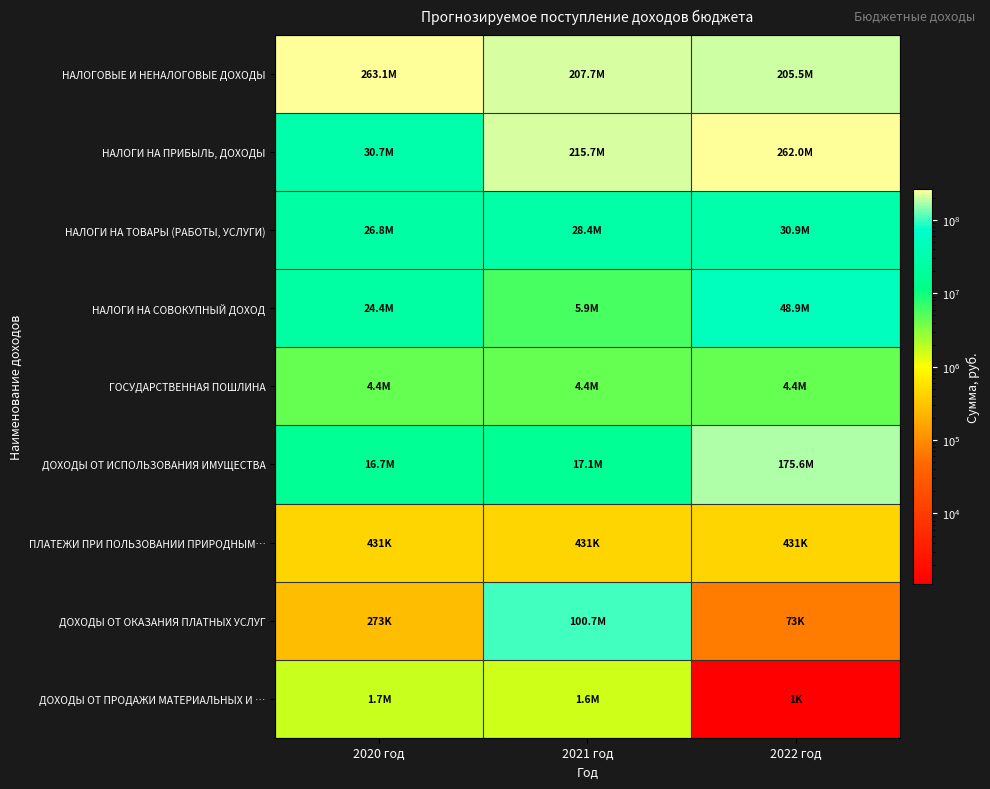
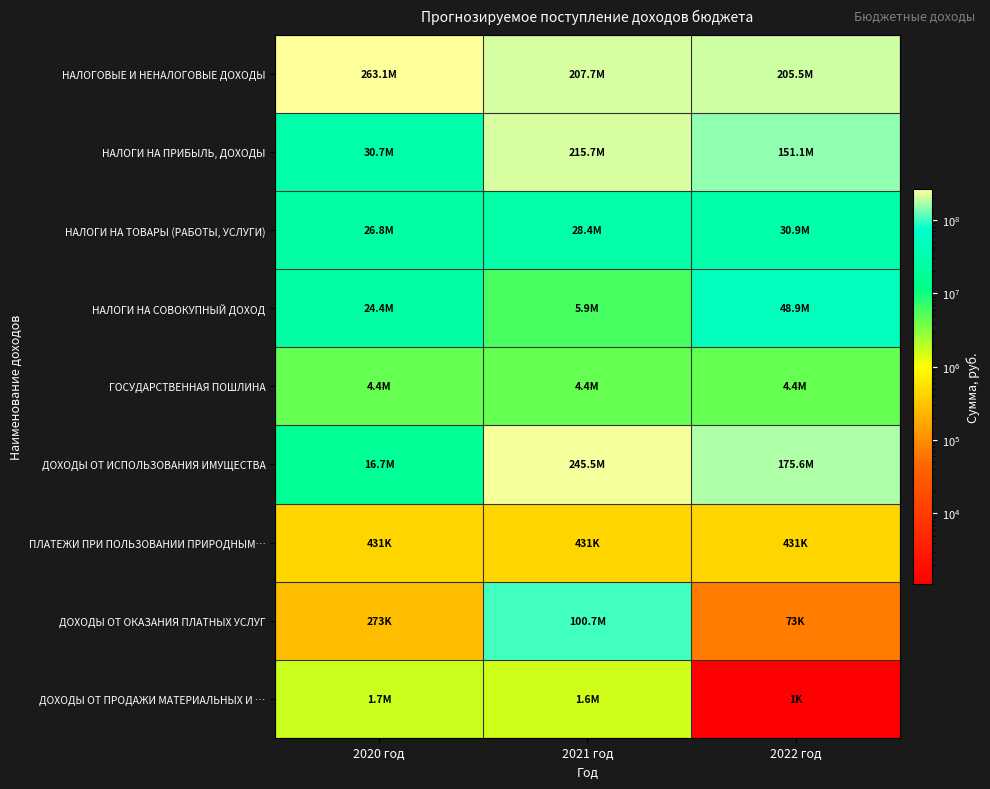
  {
    "НАЛОГОВЫЕ И НЕНАЛОГОВЫЕ ДОХОДЫ": {
      "2020 год": "263.1M",
      "2021 год": "207.7M",
      "2022 год": "205.5M"
    },
    "НАЛОГИ НА ПРИБЫЛЬ, ДОХОДЫ": {
      "2020 год": "30.7M",
      "2021 год": "215.7M",
-     "2022 год": "262.0M"
+     "2022 год": "151.1M"
    },
    "НАЛОГИ НА ТОВАРЫ (РАБОТЫ, УСЛУГИ)": {
      "2020 год": "26.8M",
      "2021 год": "28.4M",
      "2022 год": "30.9M"
    },
    "НАЛОГИ НА СОВОКУПНЫЙ ДОХОД": {
      "2020 год": "24.4M",
      "2021 год": "5.9M",
      "2022 год": "48.9M"
    },
    "ГОСУДАРСТВЕННАЯ ПОШЛИНА": {
      "2020 год": "4.4M",
      "2021 год": "4.4M",
      "2022 год": "4.4M"
    },
    "ДОХОДЫ ОТ ИСПОЛЬЗОВАНИЯ ИМУЩЕСТВА": {
      "2020 год": "16.7M",
-     "2021 год": "17.1M",
+     "2021 год": "245.5M",
      "2022 год": "175.6M"
    },
    "ПЛАТЕЖИ ПРИ ПОЛЬЗОВАНИИ ПРИРОДНЫМ…": {
      "2020 год": "431K",
      "2021 год": "431K",
      "2022 год": "431K"
    },
    "ДОХОДЫ ОТ ОКАЗАНИЯ ПЛАТНЫХ УСЛУГ": {
      "2020 год": "273K",
      "2021 год": "100.7M",
      "2022 год": "73K"
    },
    "ДОХОДЫ ОТ ПРОДАЖИ МАТЕРИАЛЬНЫХ И …": {
      "2020 год": "1.7M",
      "2021 год": "1.6M",
      "2022 год": "1K"
    }
  }
